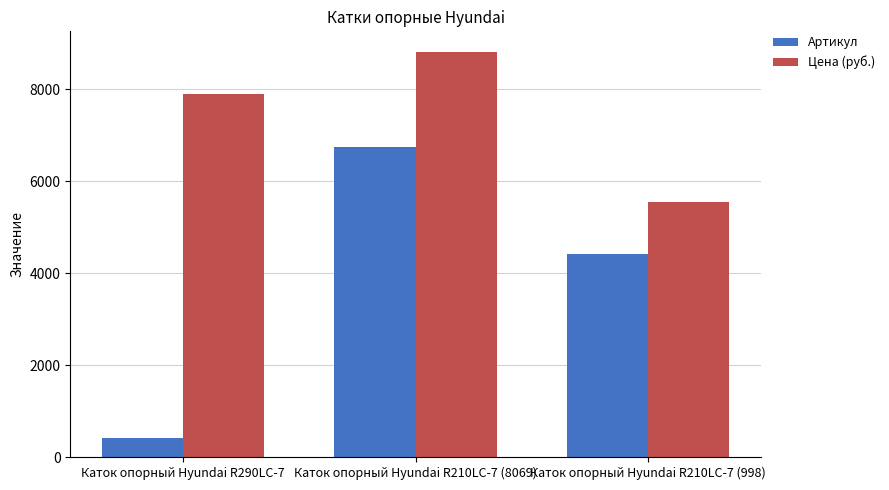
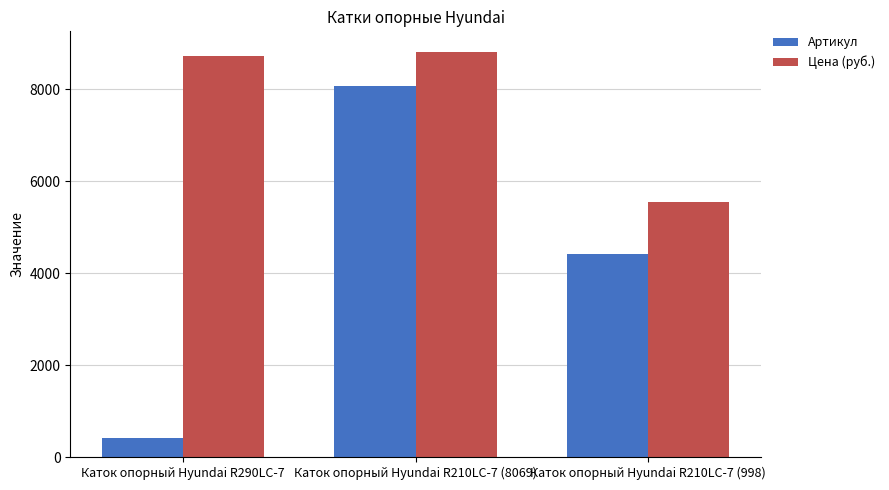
  {
    "Артикул": {
      "Каток опорный Hyundai R290LC-7": 400,
-     "Каток опорный Hyundai R210LC-7 (8069)": 6700,
+     "Каток опорный Hyundai R210LC-7 (8069)": 8100,
      "Каток опорный Hyundai R210LC-7 (998)": 4400
    },
    "Цена (руб.)": {
-     "Каток опорный Hyundai R290LC-7": 7900,
+     "Каток опорный Hyundai R290LC-7": 8700,
      "Каток опорный Hyundai R210LC-7 (8069)": 8800,
      "Каток опорный Hyundai R210LC-7 (998)": 5600
    }
  }
